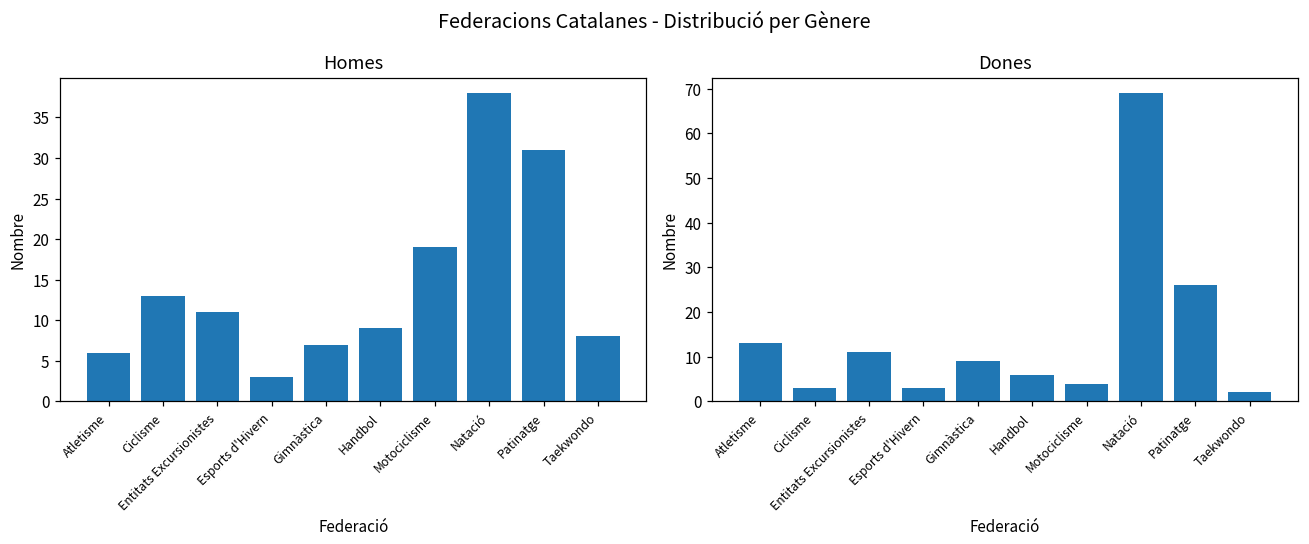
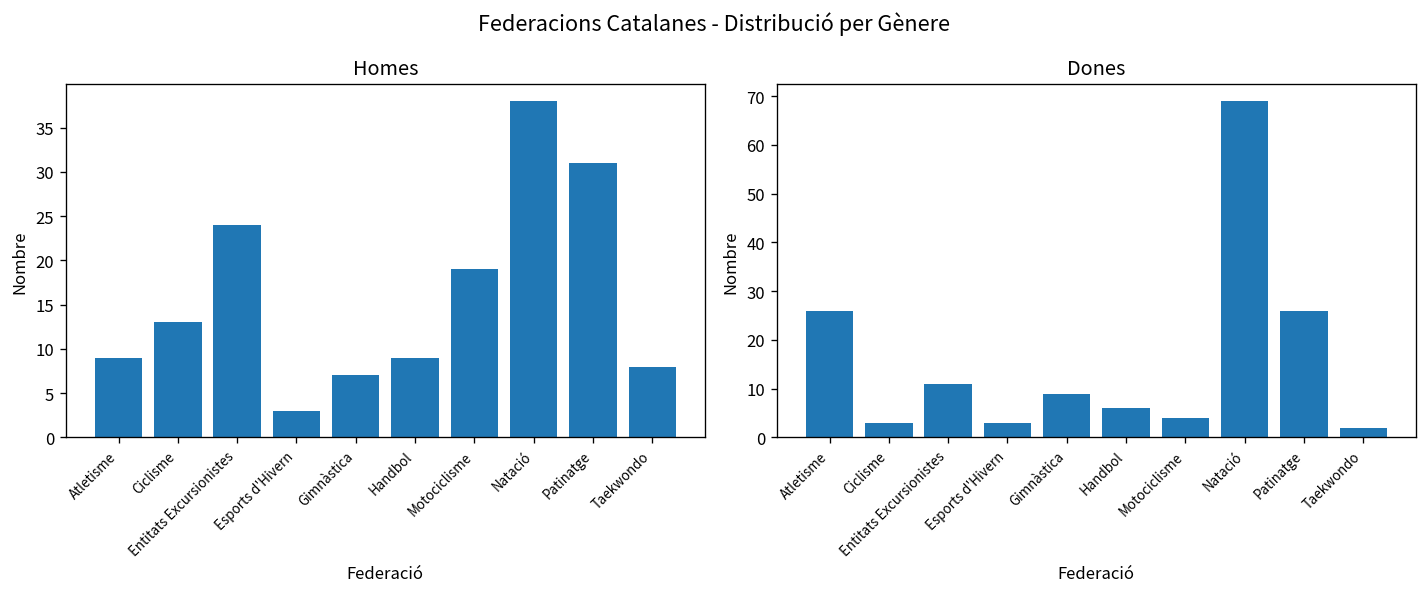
  {
    "Homes": {
-     "Atletisme": 6,
+     "Atletisme": 9,
      "Ciclisme": 13,
-     "Entitats Excursionistes": 11,
+     "Entitats Excursionistes": 24,
      "Esports d'Hivern": 3,
      "Gimnàstica": 7,
      "Handbol": 9,
      "Motociclisme": 19,
      "Natació": 38,
      "Patinatge": 31,
      "Taekwondo": 8
    },
    "Dones": {
-     "Atletisme": 13,
+     "Atletisme": 26,
      "Ciclisme": 3,
      "Entitats Excursionistes": 11,
      "Esports d'Hivern": 3,
      "Gimnàstica": 9,
      "Handbol": 6,
      "Motociclisme": 4,
      "Natació": 69,
      "Patinatge": 26,
      "Taekwondo": 2
    }
  }
